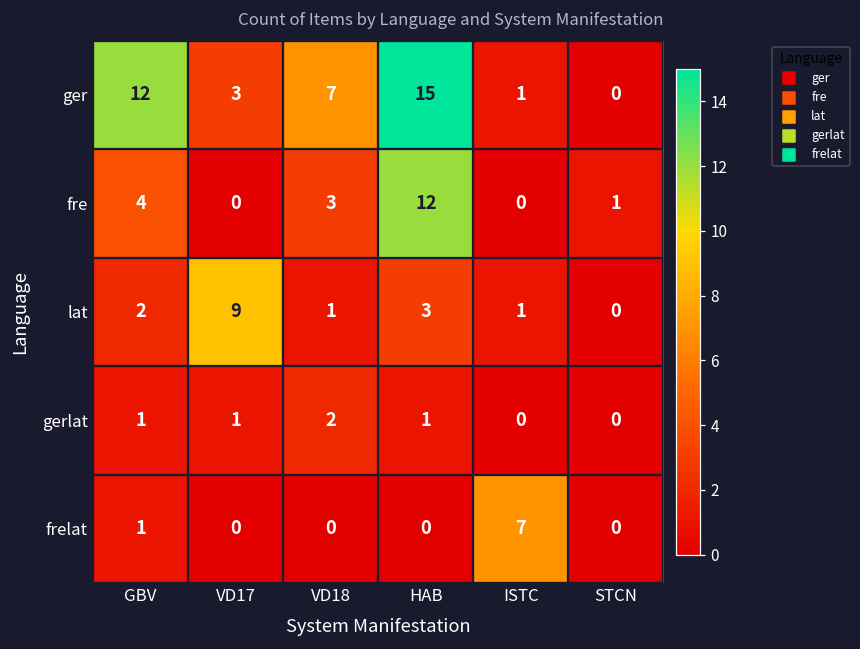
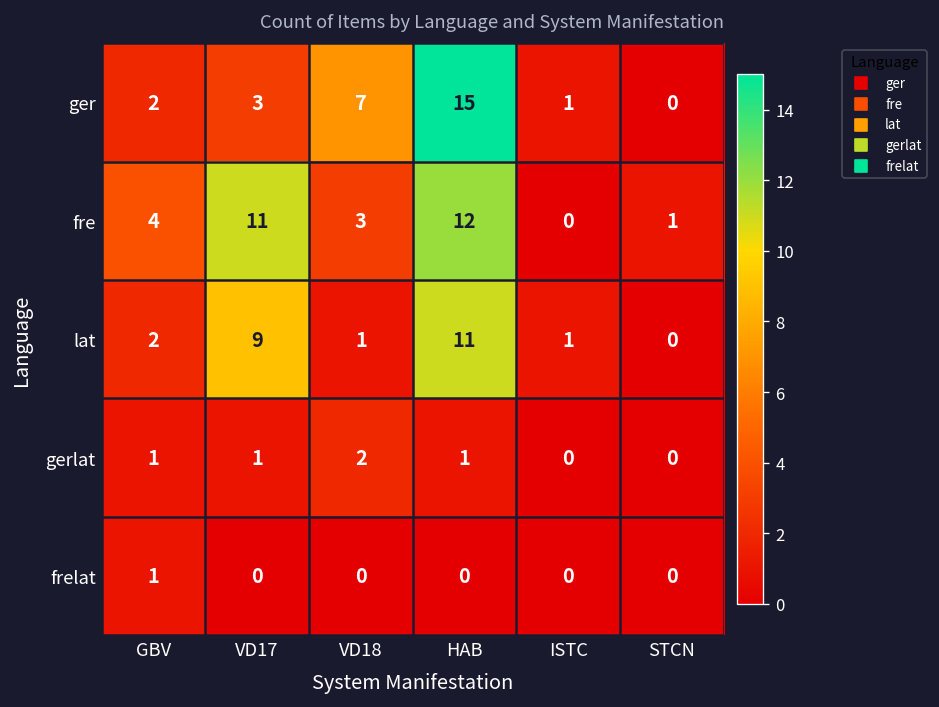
  {
    "ger": {
-     "GBV": 12,
+     "GBV": 2,
      "VD17": 3,
      "VD18": 7,
      "HAB": 15,
      "ISTC": 1,
      "STCN": 0
    },
    "fre": {
      "GBV": 4,
-     "VD17": 0,
+     "VD17": 11,
      "VD18": 3,
      "HAB": 12,
      "ISTC": 0,
      "STCN": 1
    },
    "lat": {
      "GBV": 2,
      "VD17": 9,
      "VD18": 1,
-     "HAB": 3,
+     "HAB": 11,
      "ISTC": 1,
      "STCN": 0
    },
    "gerlat": {
      "GBV": 1,
      "VD17": 1,
      "VD18": 2,
      "HAB": 1,
      "ISTC": 0,
      "STCN": 0
    },
    "frelat": {
      "GBV": 1,
      "VD17": 0,
      "VD18": 0,
      "HAB": 0,
-     "ISTC": 7,
+     "ISTC": 0,
      "STCN": 0
    }
  }
